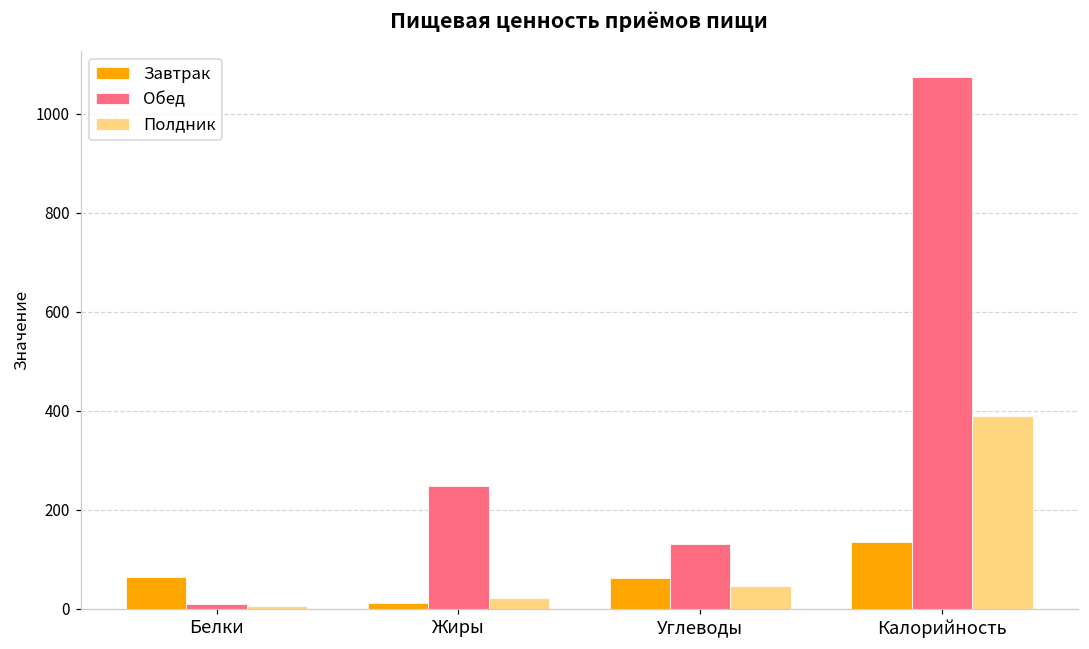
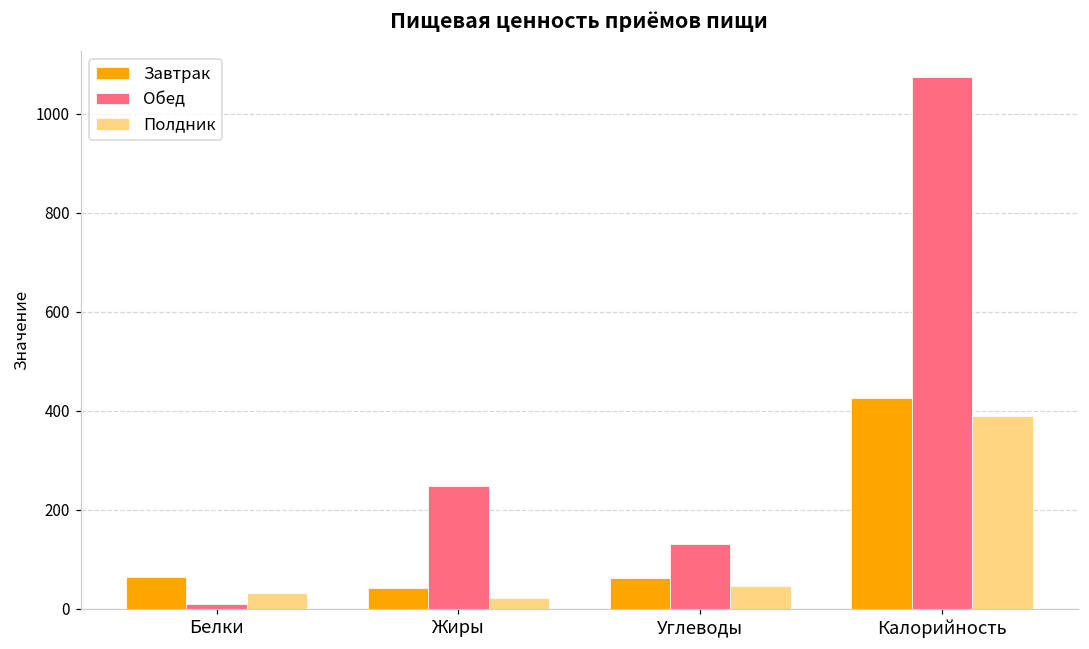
  {
    "Завтрак": {
      "Белки": 60,
-     "Жиры": 10,
+     "Жиры": 40,
      "Углеводы": 60,
-     "Калорийность": 140
+     "Калорийность": 420
    },
    "Обед": {
      "Белки": 10,
      "Жиры": 250,
      "Углеводы": 130,
      "Калорийность": 1070
    },
    "Полдник": {
-     "Белки": 0,
+     "Белки": 30,
      "Жиры": 20,
      "Углеводы": 50,
      "Калорийность": 390
    }
  }
